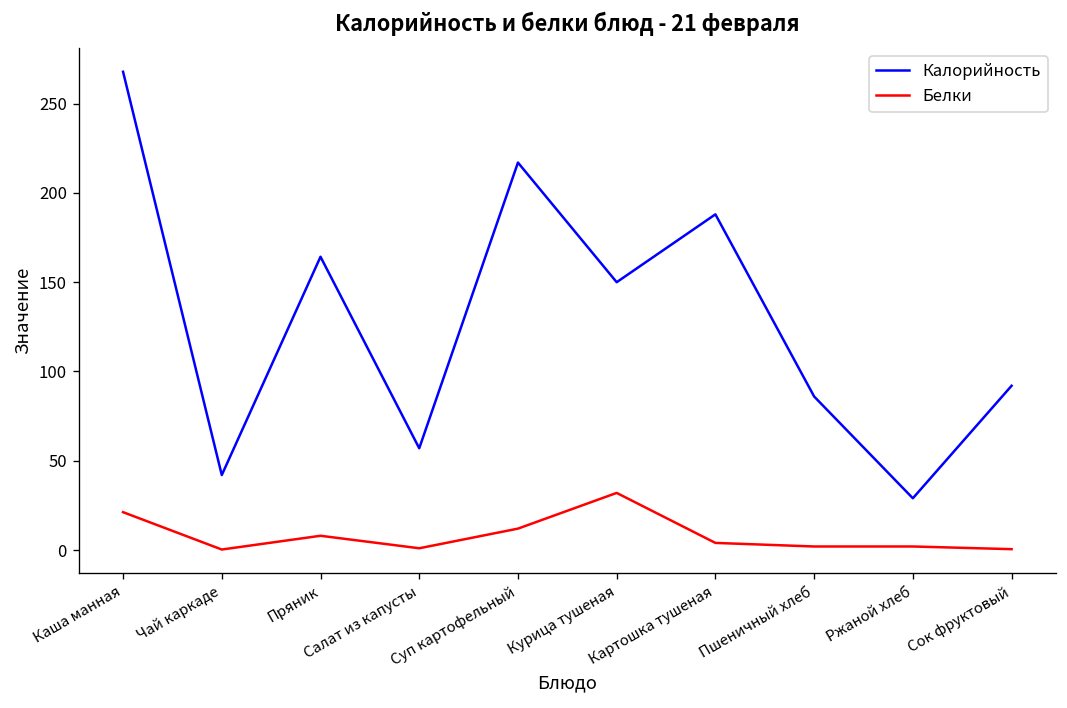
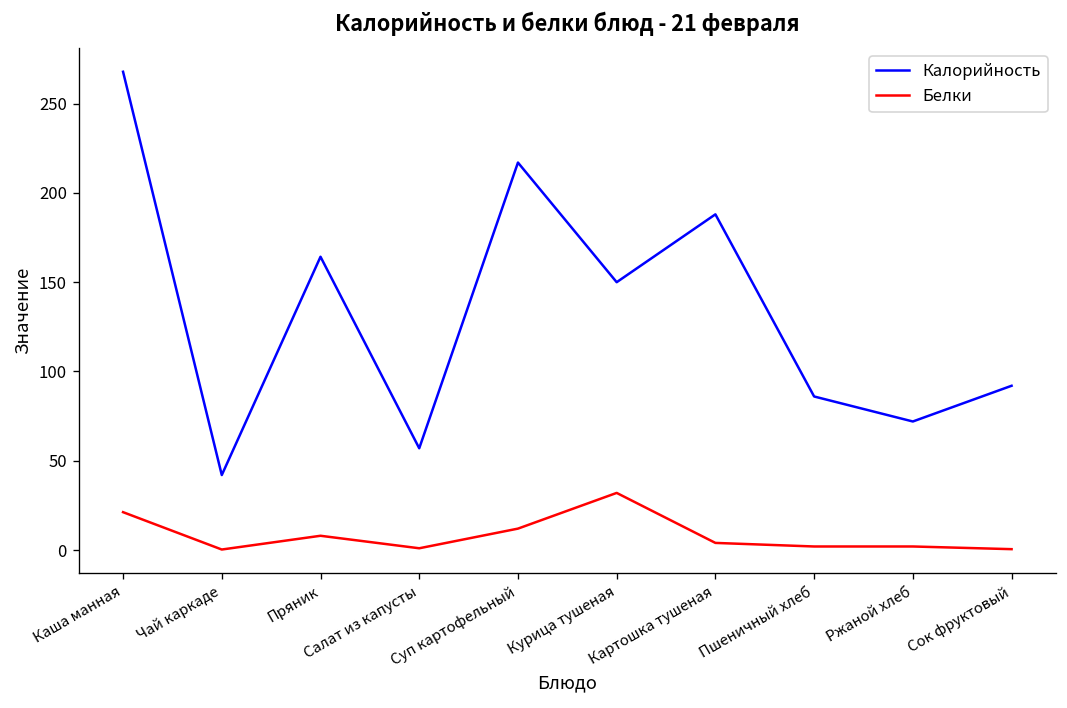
  {
    "Калорийность": {
      "Каша манная": 268,
      "Чай каркаде": 42,
      "Пряник": 164,
      "Салат из капусты": 57,
      "Суп картофельный": 217,
      "Курица тушеная": 150,
      "Картошка тушеная": 188,
      "Пшеничный хлеб": 86,
-     "Ржаной хлеб": 29,
+     "Ржаной хлеб": 72,
      "Сок фруктовый": 92
    },
    "Белки": {
      "Каша манная": 21,
      "Чай каркаде": 0,
      "Пряник": 8,
      "Салат из капусты": 1,
      "Суп картофельный": 12,
      "Курица тушеная": 32,
      "Картошка тушеная": 4,
      "Пшеничный хлеб": 2,
      "Ржаной хлеб": 2,
      "Сок фруктовый": 1
    }
  }
